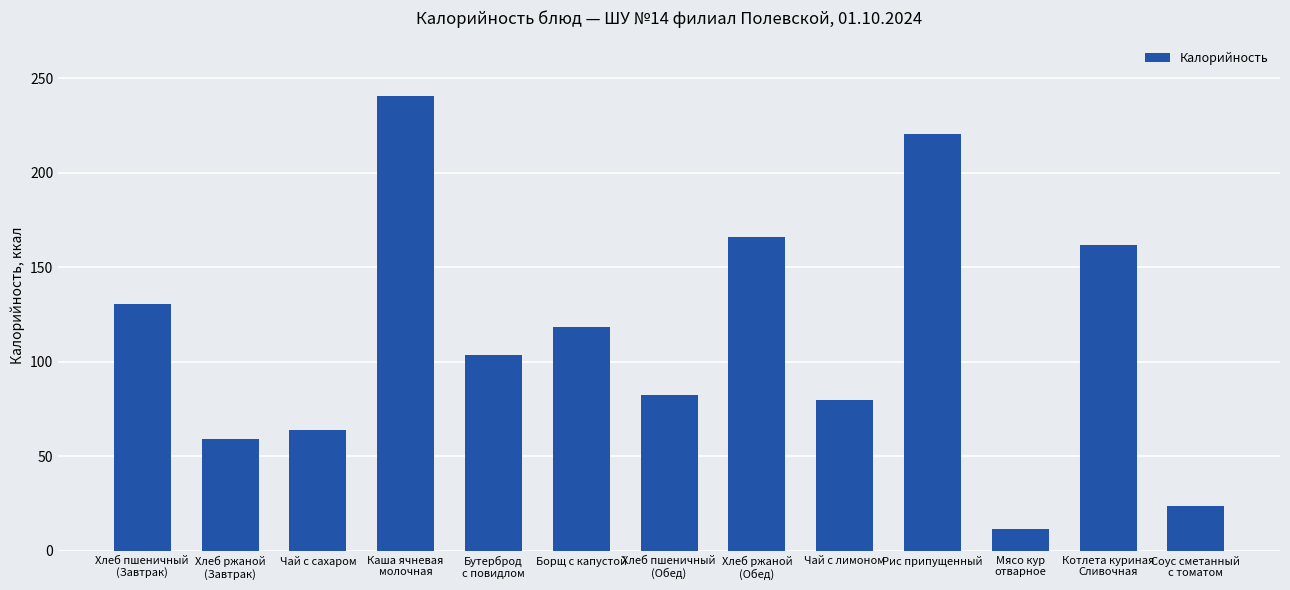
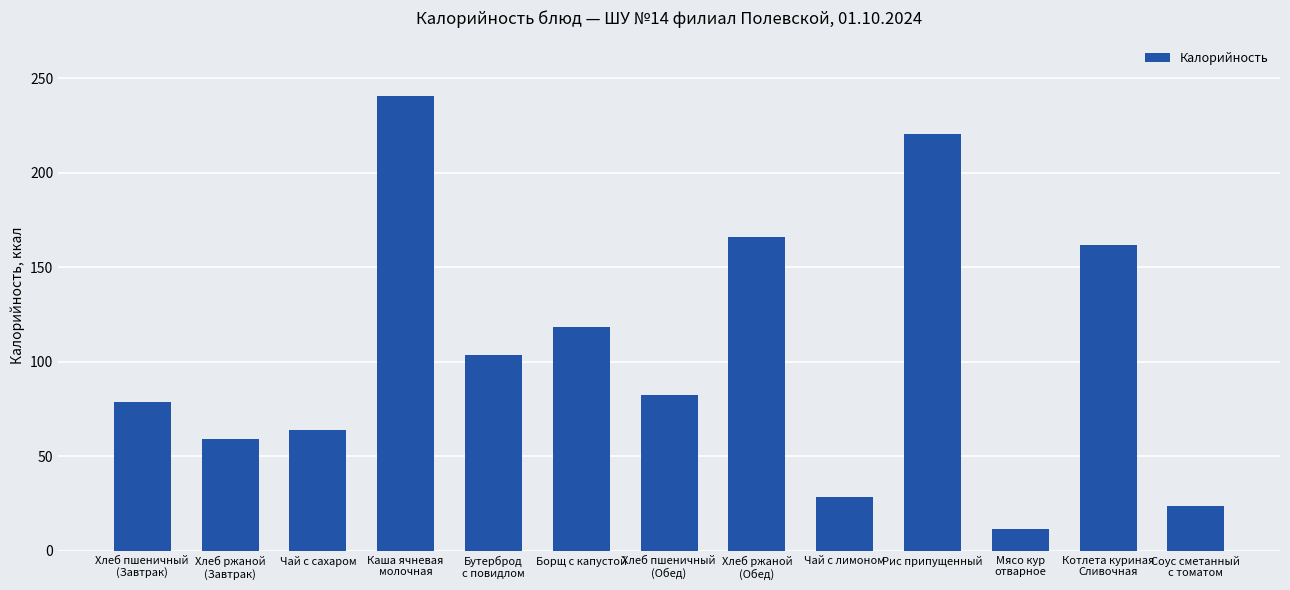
  {
-   "Хлеб пшеничный (Завтрак)": 131,
+   "Хлеб пшеничный (Завтрак)": 79,
    "Хлеб ржаной (Завтрак)": 59,
    "Чай с сахаром": 64,
    "Каша ячневая молочная": 240,
    "Бутерброд с повидлом": 103,
    "Борщ с капустой": 118,
    "Хлеб пшеничный (Обед)": 82,
    "Хлеб ржаной (Обед)": 166,
-   "Чай с лимоном": 80,
+   "Чай с лимоном": 29,
    "Рис припущенный": 221,
    "Мясо кур отварное": 12,
    "Котлета куриная Сливочная": 162,
    "Соус сметанный с томатом": 24
  }
